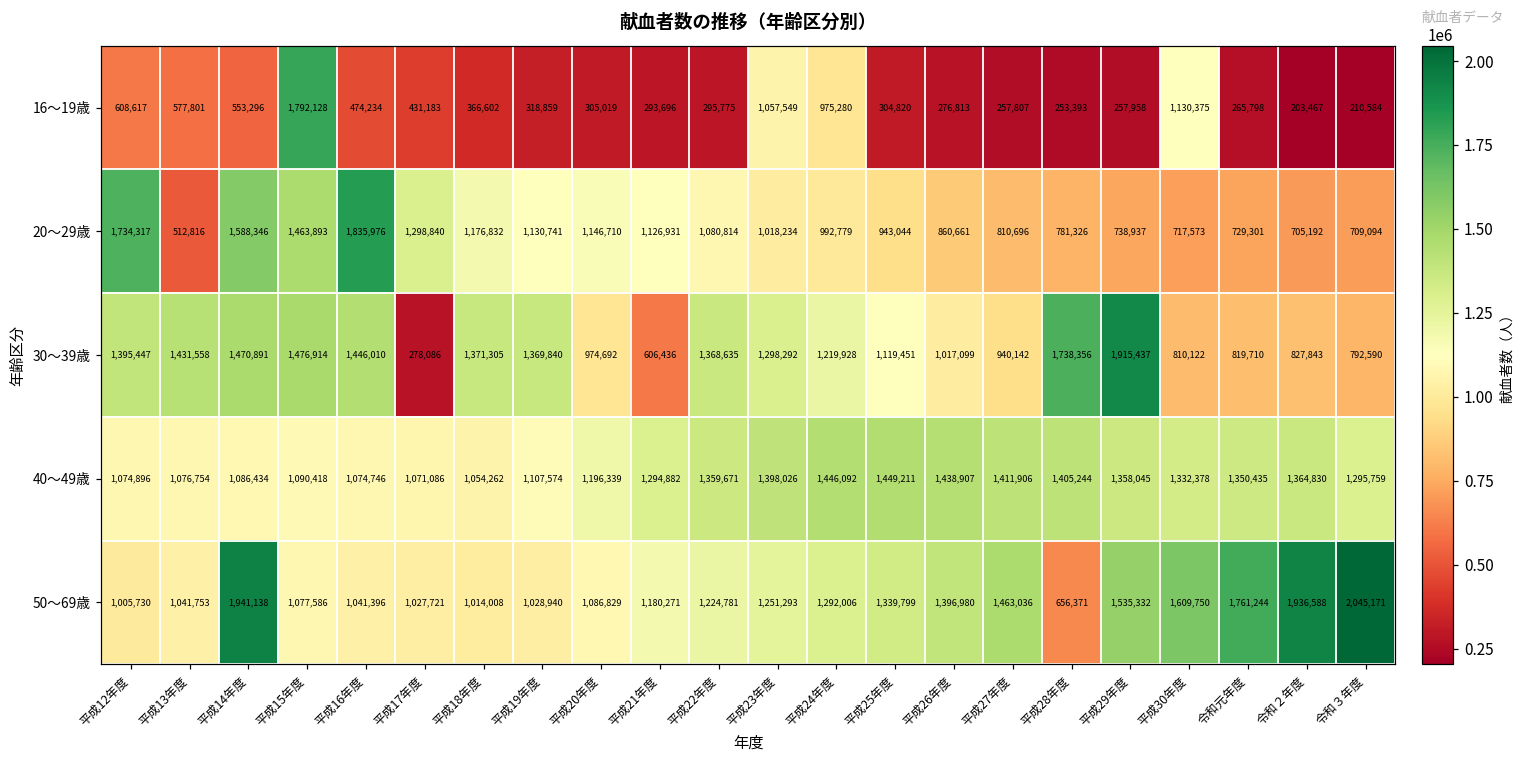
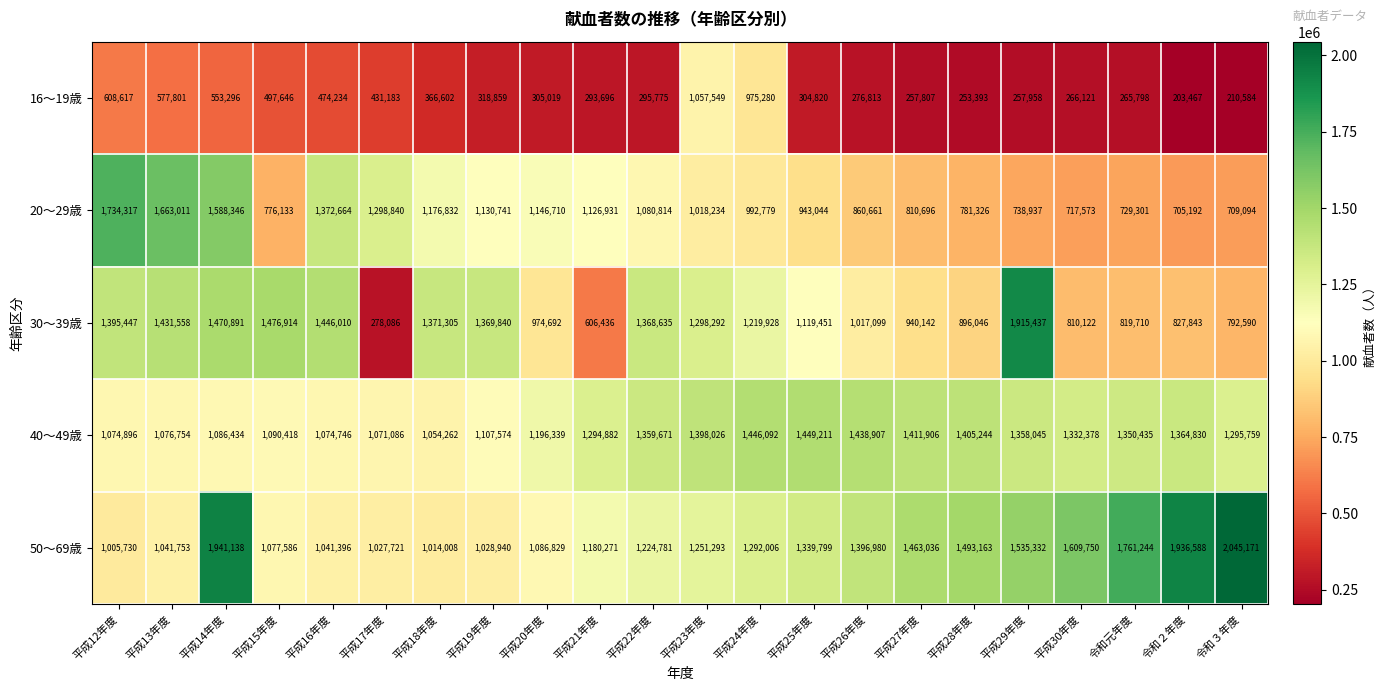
  {
    "16～19歳": {
      "平成12年度": "608,617",
      "平成13年度": "577,801",
      "平成14年度": "553,296",
-     "平成15年度": "1,792,128",
+     "平成15年度": "497,646",
      "平成16年度": "474,234",
      "平成17年度": "431,183",
      "平成18年度": "366,602",
      "平成19年度": "318,859",
      "平成20年度": "305,019",
      "平成21年度": "293,696",
      "平成22年度": "295,775",
      "平成23年度": "1,057,549",
      "平成24年度": "975,280",
      "平成25年度": "304,820",
      "平成26年度": "276,813",
      "平成27年度": "257,807",
      "平成28年度": "253,393",
      "平成29年度": "257,958",
-     "平成30年度": "1,130,375",
+     "平成30年度": "266,121",
      "令和元年度": "265,798",
      "令和２年度": "203,467",
      "令和３年度": "210,584"
    },
    "20～29歳": {
      "平成12年度": "1,734,317",
-     "平成13年度": "512,816",
+     "平成13年度": "1,663,011",
      "平成14年度": "1,588,346",
-     "平成15年度": "1,463,893",
-     "平成16年度": "1,835,976",
+     "平成15年度": "776,133",
+     "平成16年度": "1,372,664",
      "平成17年度": "1,298,840",
      "平成18年度": "1,176,832",
      "平成19年度": "1,130,741",
      "平成20年度": "1,146,710",
      "平成21年度": "1,126,931",
      "平成22年度": "1,080,814",
      "平成23年度": "1,018,234",
      "平成24年度": "992,779",
      "平成25年度": "943,044",
      "平成26年度": "860,661",
      "平成27年度": "810,696",
      "平成28年度": "781,326",
      "平成29年度": "738,937",
      "平成30年度": "717,573",
      "令和元年度": "729,301",
      "令和２年度": "705,192",
      "令和３年度": "709,094"
    },
    "30～39歳": {
      "平成12年度": "1,395,447",
      "平成13年度": "1,431,558",
      "平成14年度": "1,470,891",
      "平成15年度": "1,476,914",
      "平成16年度": "1,446,010",
      "平成17年度": "278,086",
      "平成18年度": "1,371,305",
      "平成19年度": "1,369,840",
      "平成20年度": "974,692",
      "平成21年度": "606,436",
      "平成22年度": "1,368,635",
      "平成23年度": "1,298,292",
      "平成24年度": "1,219,928",
      "平成25年度": "1,119,451",
      "平成26年度": "1,017,099",
      "平成27年度": "940,142",
-     "平成28年度": "1,738,356",
+     "平成28年度": "896,046",
      "平成29年度": "1,915,437",
      "平成30年度": "810,122",
      "令和元年度": "819,710",
      "令和２年度": "827,843",
      "令和３年度": "792,590"
    },
    "40～49歳": {
      "平成12年度": "1,074,896",
      "平成13年度": "1,076,754",
      "平成14年度": "1,086,434",
      "平成15年度": "1,090,418",
      "平成16年度": "1,074,746",
      "平成17年度": "1,071,086",
      "平成18年度": "1,054,262",
      "平成19年度": "1,107,574",
      "平成20年度": "1,196,339",
      "平成21年度": "1,294,882",
      "平成22年度": "1,359,671",
      "平成23年度": "1,398,026",
      "平成24年度": "1,446,092",
      "平成25年度": "1,449,211",
      "平成26年度": "1,438,907",
      "平成27年度": "1,411,906",
      "平成28年度": "1,405,244",
      "平成29年度": "1,358,045",
      "平成30年度": "1,332,378",
      "令和元年度": "1,350,435",
      "令和２年度": "1,364,830",
      "令和３年度": "1,295,759"
    },
    "50～69歳": {
      "平成12年度": "1,005,730",
      "平成13年度": "1,041,753",
      "平成14年度": "1,941,138",
      "平成15年度": "1,077,586",
      "平成16年度": "1,041,396",
      "平成17年度": "1,027,721",
      "平成18年度": "1,014,008",
      "平成19年度": "1,028,940",
      "平成20年度": "1,086,829",
      "平成21年度": "1,180,271",
      "平成22年度": "1,224,781",
      "平成23年度": "1,251,293",
      "平成24年度": "1,292,006",
      "平成25年度": "1,339,799",
      "平成26年度": "1,396,980",
      "平成27年度": "1,463,036",
-     "平成28年度": "656,371",
+     "平成28年度": "1,493,163",
      "平成29年度": "1,535,332",
      "平成30年度": "1,609,750",
      "令和元年度": "1,761,244",
      "令和２年度": "1,936,588",
      "令和３年度": "2,045,171"
    }
  }
